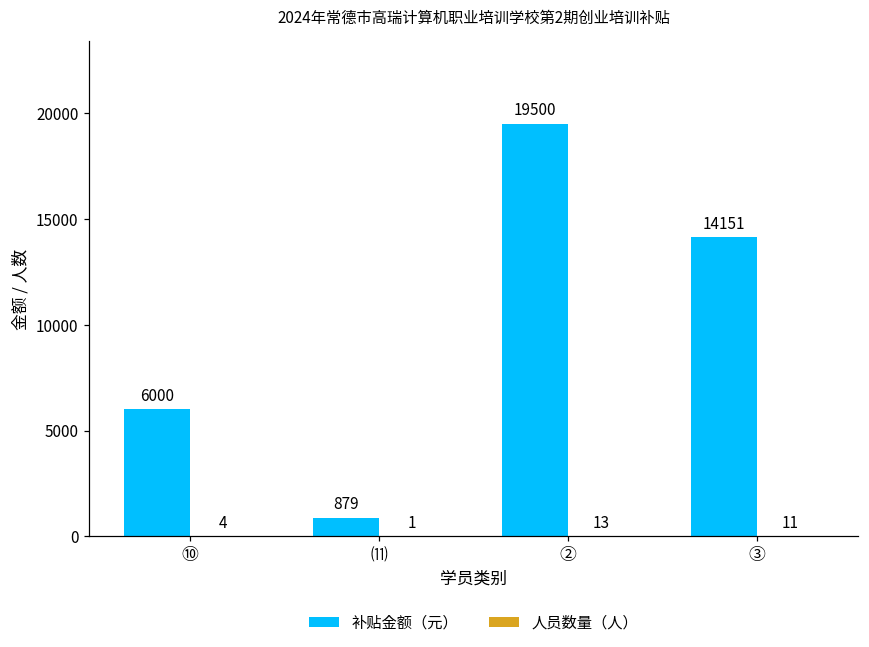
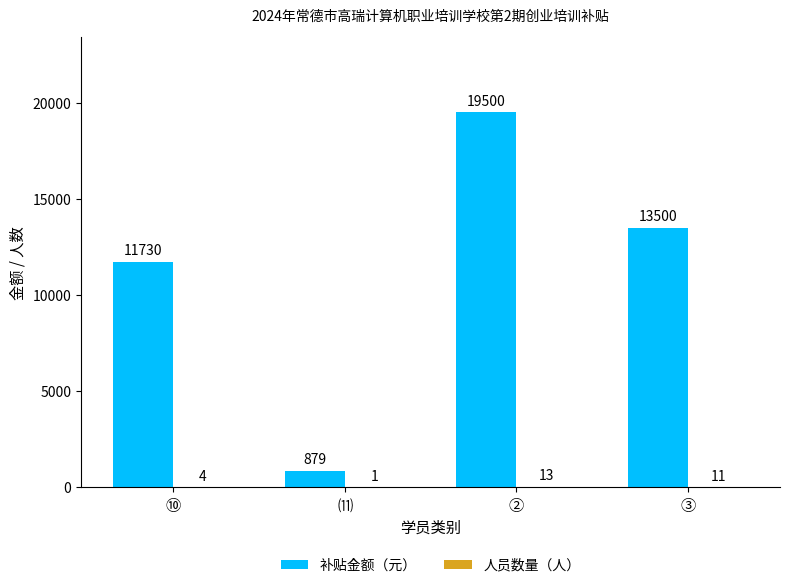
  {
    "补贴金额（元）": {
-     "⑩": 6000,
+     "⑩": 11730,
      "⑾": 879,
      "②": 19500,
-     "③": 14151
+     "③": 13500
    },
    "人员数量（人）": {
      "⑩": 4,
      "⑾": 1,
      "②": 13,
      "③": 11
    }
  }
